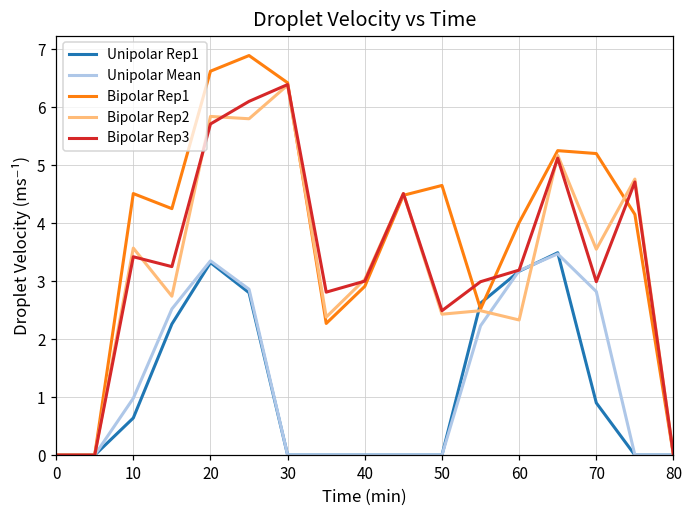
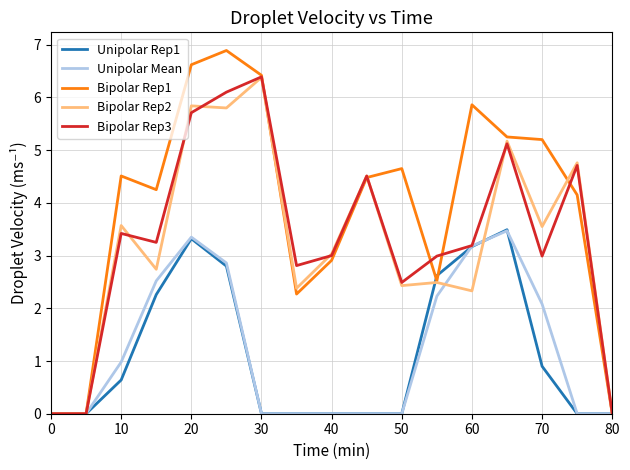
  {
    "Unipolar Rep1": {
      "10": 0.6,
      "70": 0.9
    },
    "Unipolar Mean": {
      "10": 1.0,
-     "70": 2.8
+     "70": 2.1
    },
    "Bipolar Rep1": {
      "10": 4.5,
      "20": 6.6,
      "40": 2.9,
      "50": 4.7,
-     "60": 4.0,
+     "60": 5.9,
      "70": 5.2
    },
    "Bipolar Rep2": {
      "10": 3.6,
      "20": 5.8,
      "50": 2.4,
      "60": 2.3,
      "70": 3.6
    },
    "Bipolar Rep3": {
      "10": 3.4,
      "20": 5.7,
      "50": 2.5,
      "70": 3.0
    }
  }
